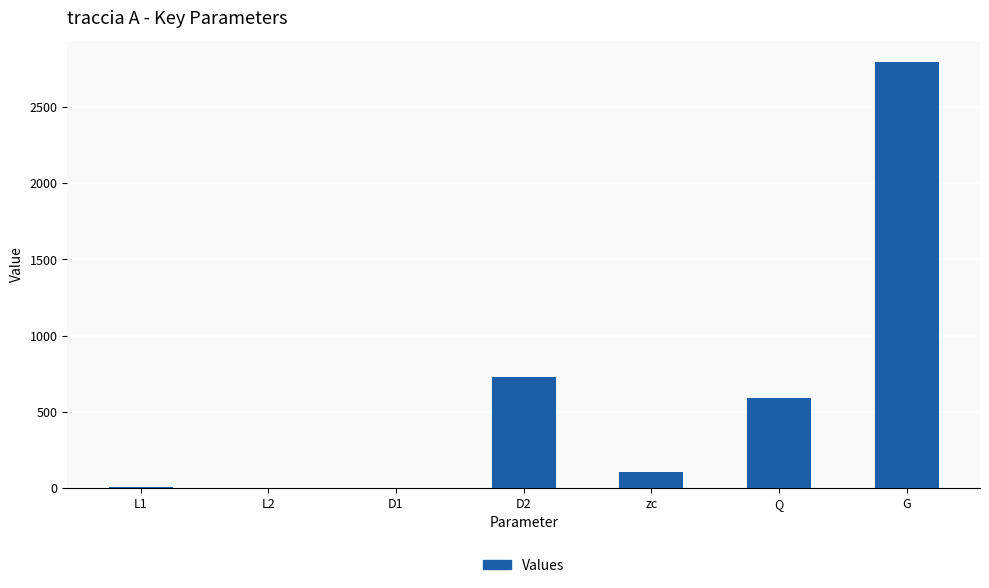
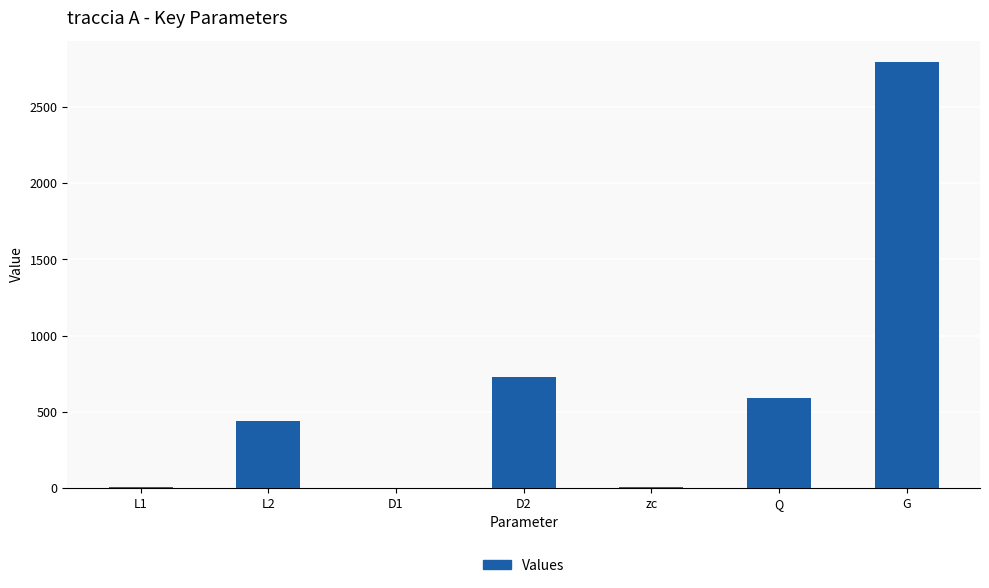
  {
-   "L2": 0,
+   "L2": 440,
    "D2": 730,
-   "zc": 110,
+   "zc": 10,
    "Q": 590,
    "G": 2800
  }
